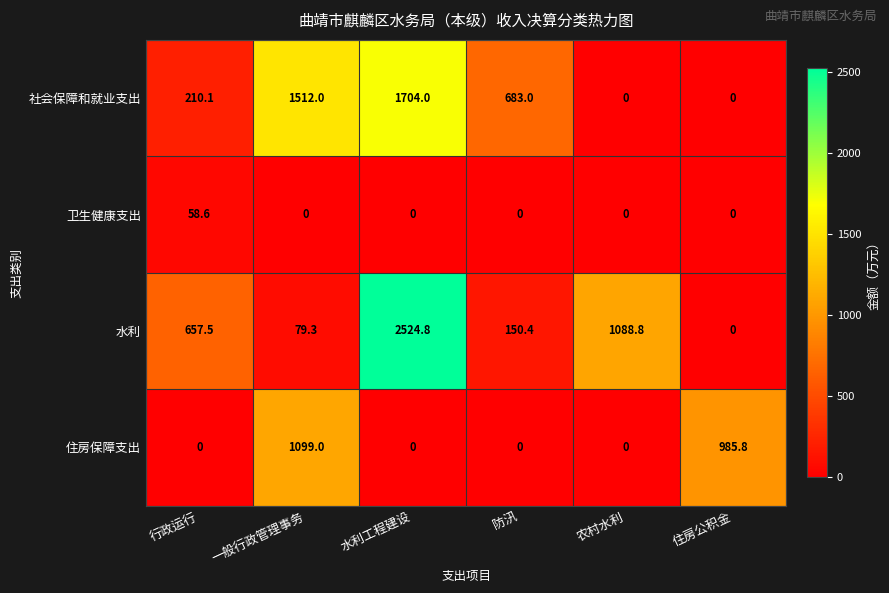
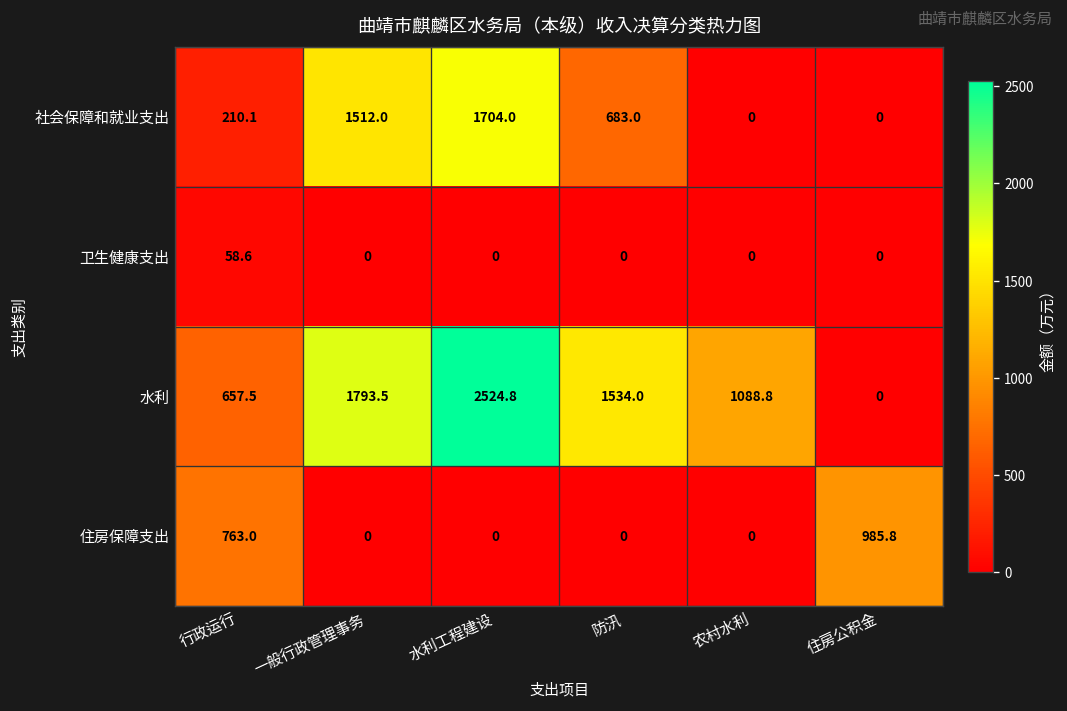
  {
    "社会保障和就业支出": {
      "行政运行": 210.1,
      "一般行政管理事务": 1512.0,
      "水利工程建设": 1704.0,
      "防汛": 683.0,
      "农村水利": 0,
      "住房公积金": 0
    },
    "卫生健康支出": {
      "行政运行": 58.6,
      "一般行政管理事务": 0,
      "水利工程建设": 0,
      "防汛": 0,
      "农村水利": 0,
      "住房公积金": 0
    },
    "水利": {
      "行政运行": 657.5,
-     "一般行政管理事务": 79.3,
+     "一般行政管理事务": 1793.5,
      "水利工程建设": 2524.8,
-     "防汛": 150.4,
+     "防汛": 1534.0,
      "农村水利": 1088.8,
      "住房公积金": 0
    },
    "住房保障支出": {
-     "行政运行": 0,
-     "一般行政管理事务": 1099.0,
+     "行政运行": 763.0,
+     "一般行政管理事务": 0,
      "水利工程建设": 0,
      "防汛": 0,
      "农村水利": 0,
      "住房公积金": 985.8
    }
  }
